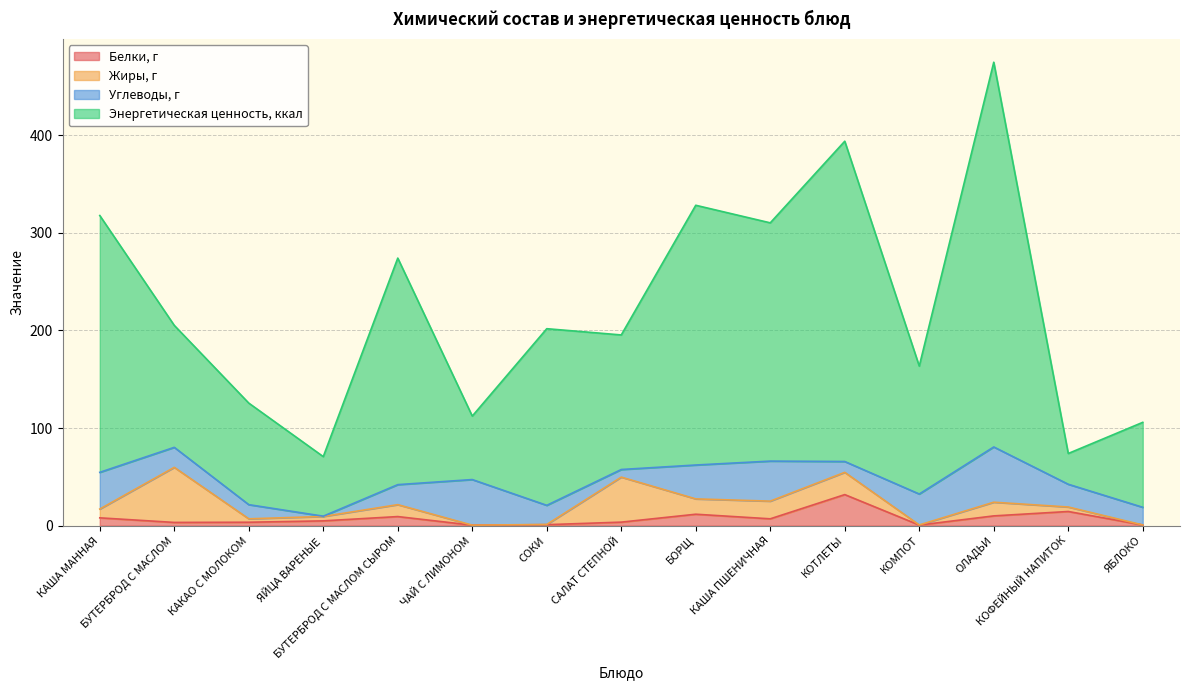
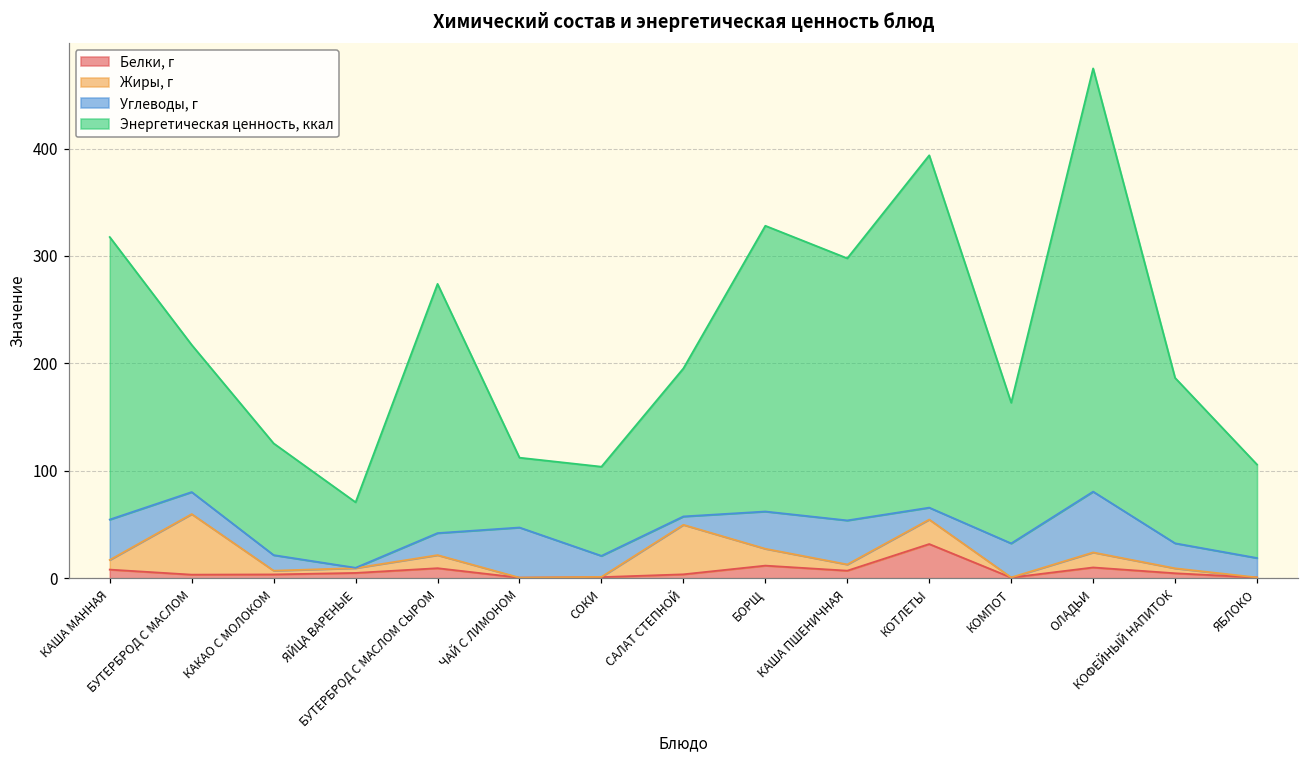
  {
    "Белки, г": {
      "КАША МАННАЯ": 10,
      "БУТЕРБРОД С МАСЛОМ": 0,
      "КАКАО С МОЛОКОМ": 0,
      "ЯЙЦА ВАРЕНЫЕ": 0,
      "БУТЕРБРОД С МАСЛОМ СЫРОМ": 10,
      "САЛАТ СТЕПНОЙ": 0,
      "БОРЩ": 10,
      "КАША ПШЕНИЧНАЯ": 10,
      "КОТЛЕТЫ": 30,
      "ОЛАДЬИ": 10,
-     "КОФЕЙНЫЙ НАПИТОК": 10
+     "КОФЕЙНЫЙ НАПИТОК": 0
    },
    "Жиры, г": {
      "КАША МАННАЯ": 10,
      "БУТЕРБРОД С МАСЛОМ": 60,
      "КАКАО С МОЛОКОМ": 0,
      "БУТЕРБРОД С МАСЛОМ СЫРОМ": 10,
      "САЛАТ СТЕПНОЙ": 50,
      "БОРЩ": 20,
-     "КАША ПШЕНИЧНАЯ": 20,
+     "КАША ПШЕНИЧНАЯ": 10,
      "КОТЛЕТЫ": 20,
      "ОЛАДЬИ": 10,
      "КОФЕЙНЫЙ НАПИТОК": 0
    },
    "Углеводы, г": {
      "КАША МАННАЯ": 40,
      "БУТЕРБРОД С МАСЛОМ": 20,
      "КАКАО С МОЛОКОМ": 10,
      "БУТЕРБРОД С МАСЛОМ СЫРОМ": 20,
      "ЧАЙ С ЛИМОНОМ": 50,
      "СОКИ": 20,
      "САЛАТ СТЕПНОЙ": 10,
      "БОРЩ": 30,
      "КАША ПШЕНИЧНАЯ": 40,
      "КОТЛЕТЫ": 10,
      "КОМПОТ": 30,
      "ОЛАДЬИ": 60,
      "КОФЕЙНЫЙ НАПИТОК": 20,
      "ЯБЛОКО": 20
    },
    "Энергетическая ценность, ккал": {
      "КАША МАННАЯ": 260,
-     "БУТЕРБРОД С МАСЛОМ": 120,
+     "БУТЕРБРОД С МАСЛОМ": 140,
      "КАКАО С МОЛОКОМ": 100,
      "ЯЙЦА ВАРЕНЫЕ": 60,
      "БУТЕРБРОД С МАСЛОМ СЫРОМ": 230,
      "ЧАЙ С ЛИМОНОМ": 70,
-     "СОКИ": 180,
+     "СОКИ": 80,
      "САЛАТ СТЕПНОЙ": 140,
      "БОРЩ": 270,
      "КАША ПШЕНИЧНАЯ": 240,
      "КОТЛЕТЫ": 330,
      "КОМПОТ": 130,
      "ОЛАДЬИ": 390,
-     "КОФЕЙНЫЙ НАПИТОК": 30,
+     "КОФЕЙНЫЙ НАПИТОК": 150,
      "ЯБЛОКО": 90
    }
  }
